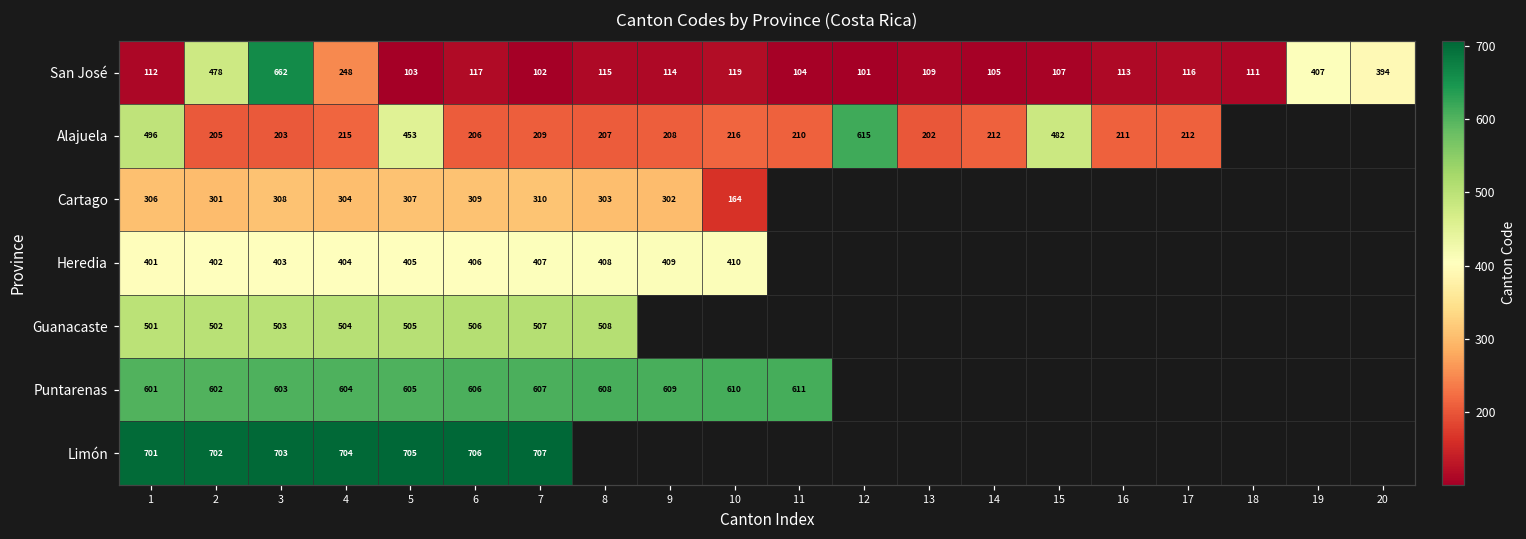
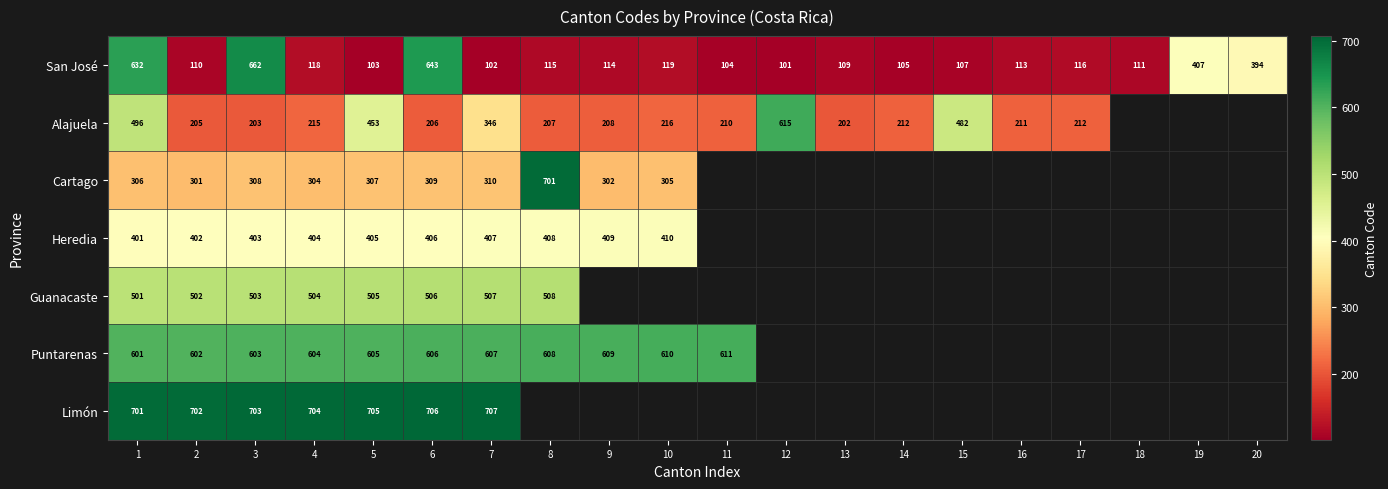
  {
    "San José": {
-     "1": 112,
-     "2": 478,
+     "1": 632,
+     "2": 110,
      "3": 662,
-     "4": 248,
+     "4": 118,
      "5": 103,
-     "6": 117,
+     "6": 643,
      "7": 102,
      "8": 115,
      "9": 114,
      "10": 119,
      "11": 104,
      "12": 101,
      "13": 109,
      "14": 105,
      "15": 107,
      "16": 113,
      "17": 116,
      "18": 111,
      "19": 407,
      "20": 394
    },
    "Alajuela": {
      "1": 496,
      "2": 205,
      "3": 203,
      "4": 215,
      "5": 453,
      "6": 206,
-     "7": 209,
+     "7": 346,
      "8": 207,
      "9": 208,
      "10": 216,
      "11": 210,
      "12": 615,
      "13": 202,
      "14": 212,
      "15": 482,
      "16": 211,
      "17": 212
    },
    "Cartago": {
      "1": 306,
      "2": 301,
      "3": 308,
      "4": 304,
      "5": 307,
      "6": 309,
      "7": 310,
-     "8": 303,
+     "8": 701,
      "9": 302,
-     "10": 164
+     "10": 305
    },
    "Heredia": {
      "1": 401,
      "2": 402,
      "3": 403,
      "4": 404,
      "5": 405,
      "6": 406,
      "7": 407,
      "8": 408,
      "9": 409,
      "10": 410
    },
    "Guanacaste": {
      "1": 501,
      "2": 502,
      "3": 503,
      "4": 504,
      "5": 505,
      "6": 506,
      "7": 507,
      "8": 508
    },
    "Puntarenas": {
      "1": 601,
      "2": 602,
      "3": 603,
      "4": 604,
      "5": 605,
      "6": 606,
      "7": 607,
      "8": 608,
      "9": 609,
      "10": 610,
      "11": 611
    },
    "Limón": {
      "1": 701,
      "2": 702,
      "3": 703,
      "4": 704,
      "5": 705,
      "6": 706,
      "7": 707
    }
  }
